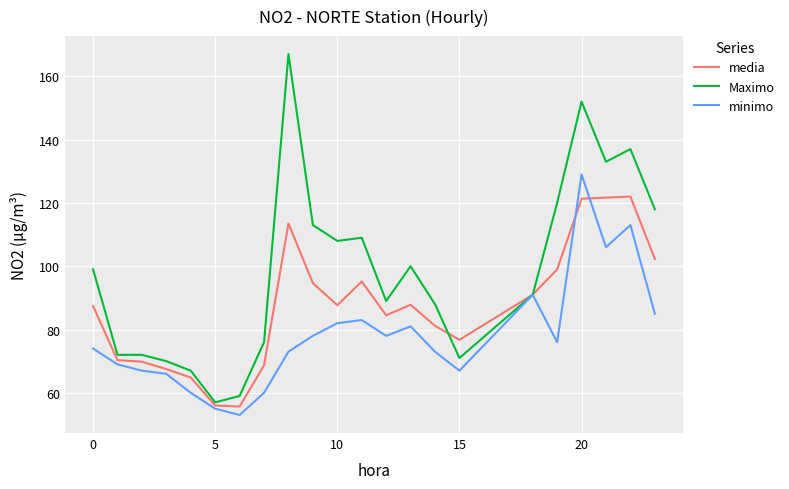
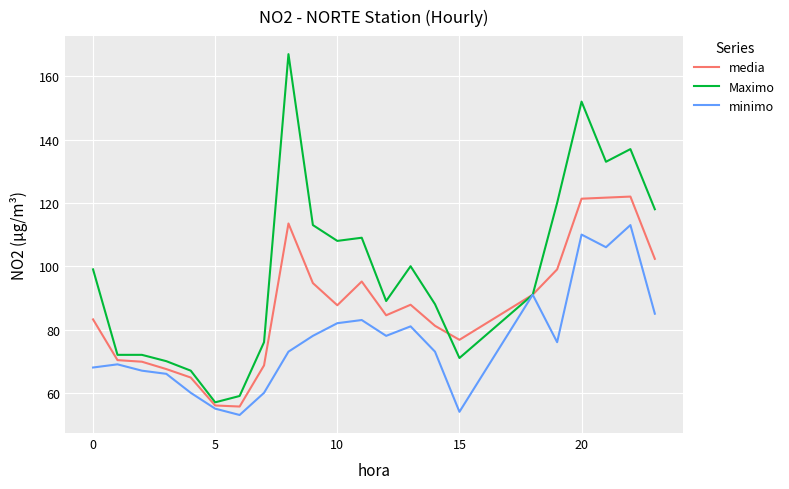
  {
    "media": {
-     "0": 87,
+     "0": 83,
      "5": 56,
      "10": 88,
      "15": 77,
      "20": 121
    },
    "Maximo": {
      "0": 99,
      "5": 57,
      "10": 108,
      "15": 71,
      "20": 152
    },
    "minimo": {
-     "0": 74,
+     "0": 68,
      "5": 55,
      "10": 82,
-     "15": 67,
-     "20": 129
+     "15": 54,
+     "20": 110
    }
  }
